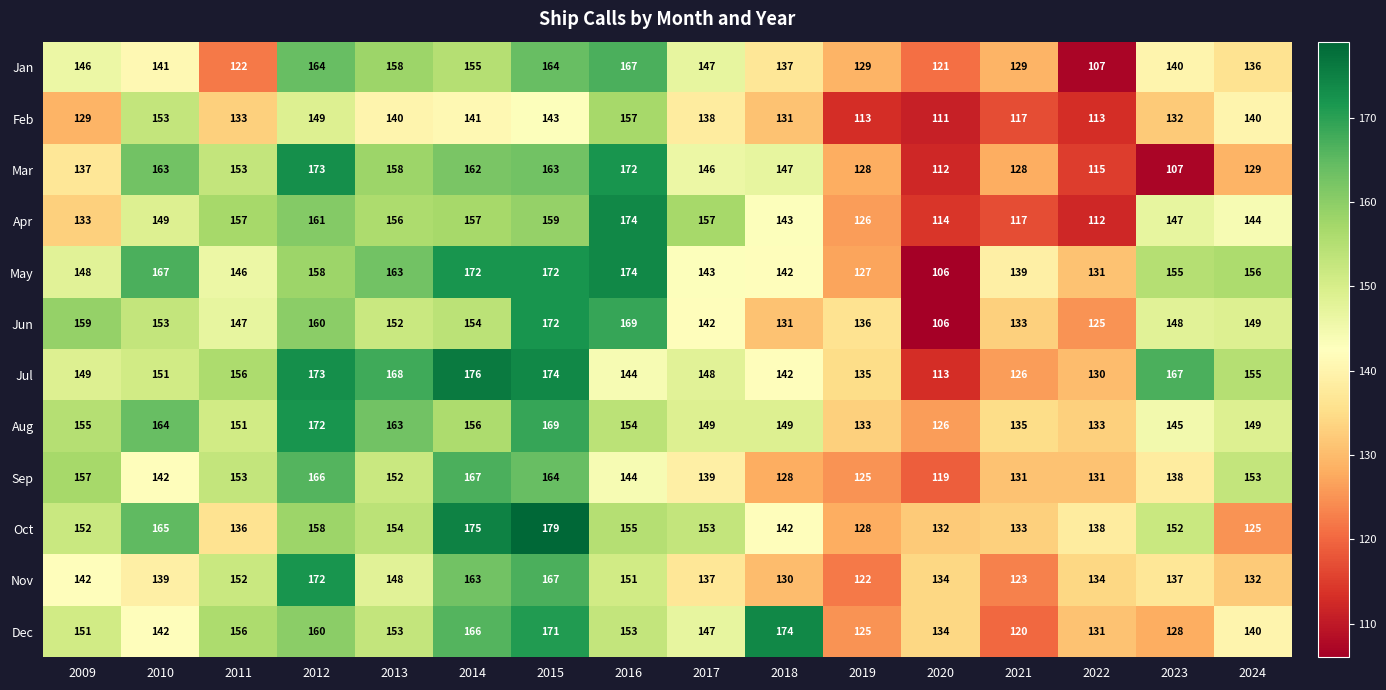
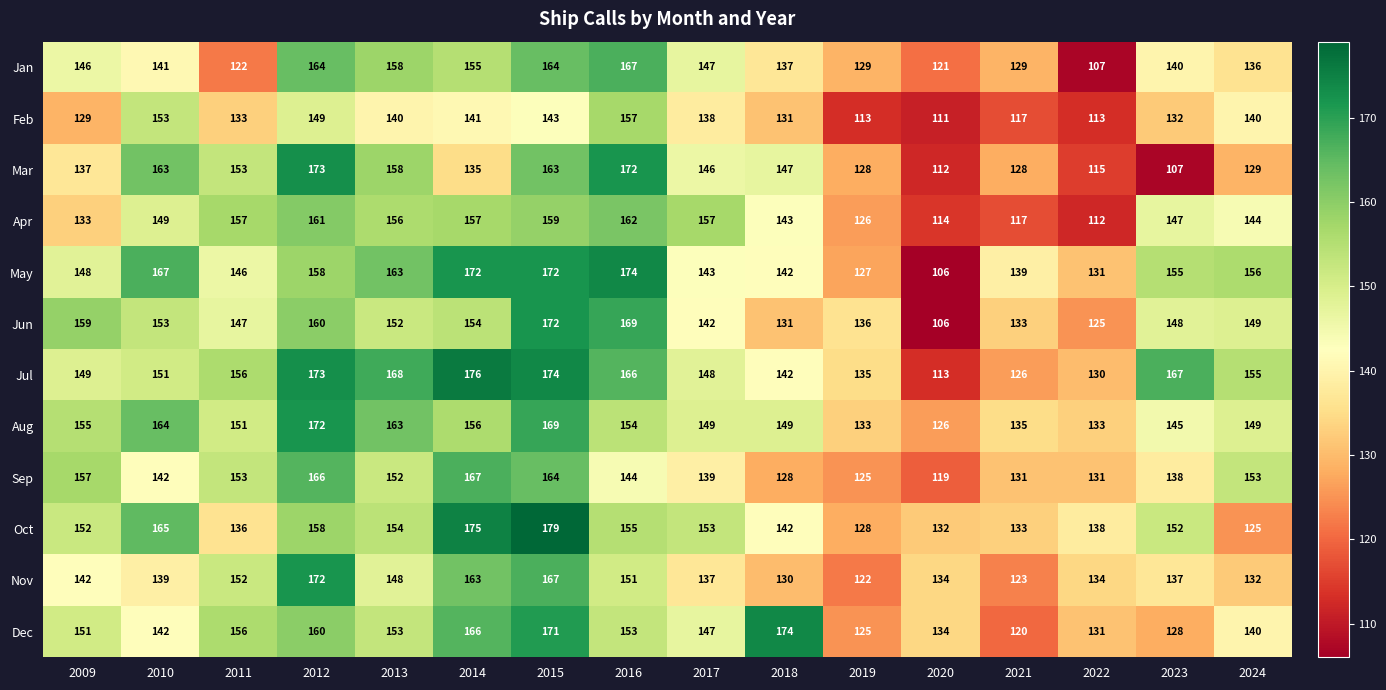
  {
    "Jan": {
      "2009": 146,
      "2010": 141,
      "2011": 122,
      "2012": 164,
      "2013": 158,
      "2014": 155,
      "2015": 164,
      "2016": 167,
      "2017": 147,
      "2018": 137,
      "2019": 129,
      "2020": 121,
      "2021": 129,
      "2022": 107,
      "2023": 140,
      "2024": 136
    },
    "Feb": {
      "2009": 129,
      "2010": 153,
      "2011": 133,
      "2012": 149,
      "2013": 140,
      "2014": 141,
      "2015": 143,
      "2016": 157,
      "2017": 138,
      "2018": 131,
      "2019": 113,
      "2020": 111,
      "2021": 117,
      "2022": 113,
      "2023": 132,
      "2024": 140
    },
    "Mar": {
      "2009": 137,
      "2010": 163,
      "2011": 153,
      "2012": 173,
      "2013": 158,
-     "2014": 162,
+     "2014": 135,
      "2015": 163,
      "2016": 172,
      "2017": 146,
      "2018": 147,
      "2019": 128,
      "2020": 112,
      "2021": 128,
      "2022": 115,
      "2023": 107,
      "2024": 129
    },
    "Apr": {
      "2009": 133,
      "2010": 149,
      "2011": 157,
      "2012": 161,
      "2013": 156,
      "2014": 157,
      "2015": 159,
-     "2016": 174,
+     "2016": 162,
      "2017": 157,
      "2018": 143,
      "2019": 126,
      "2020": 114,
      "2021": 117,
      "2022": 112,
      "2023": 147,
      "2024": 144
    },
    "May": {
      "2009": 148,
      "2010": 167,
      "2011": 146,
      "2012": 158,
      "2013": 163,
      "2014": 172,
      "2015": 172,
      "2016": 174,
      "2017": 143,
      "2018": 142,
      "2019": 127,
      "2020": 106,
      "2021": 139,
      "2022": 131,
      "2023": 155,
      "2024": 156
    },
    "Jun": {
      "2009": 159,
      "2010": 153,
      "2011": 147,
      "2012": 160,
      "2013": 152,
      "2014": 154,
      "2015": 172,
      "2016": 169,
      "2017": 142,
      "2018": 131,
      "2019": 136,
      "2020": 106,
      "2021": 133,
      "2022": 125,
      "2023": 148,
      "2024": 149
    },
    "Jul": {
      "2009": 149,
      "2010": 151,
      "2011": 156,
      "2012": 173,
      "2013": 168,
      "2014": 176,
      "2015": 174,
-     "2016": 144,
+     "2016": 166,
      "2017": 148,
      "2018": 142,
      "2019": 135,
      "2020": 113,
      "2021": 126,
      "2022": 130,
      "2023": 167,
      "2024": 155
    },
    "Aug": {
      "2009": 155,
      "2010": 164,
      "2011": 151,
      "2012": 172,
      "2013": 163,
      "2014": 156,
      "2015": 169,
      "2016": 154,
      "2017": 149,
      "2018": 149,
      "2019": 133,
      "2020": 126,
      "2021": 135,
      "2022": 133,
      "2023": 145,
      "2024": 149
    },
    "Sep": {
      "2009": 157,
      "2010": 142,
      "2011": 153,
      "2012": 166,
      "2013": 152,
      "2014": 167,
      "2015": 164,
      "2016": 144,
      "2017": 139,
      "2018": 128,
      "2019": 125,
      "2020": 119,
      "2021": 131,
      "2022": 131,
      "2023": 138,
      "2024": 153
    },
    "Oct": {
      "2009": 152,
      "2010": 165,
      "2011": 136,
      "2012": 158,
      "2013": 154,
      "2014": 175,
      "2015": 179,
      "2016": 155,
      "2017": 153,
      "2018": 142,
      "2019": 128,
      "2020": 132,
      "2021": 133,
      "2022": 138,
      "2023": 152,
      "2024": 125
    },
    "Nov": {
      "2009": 142,
      "2010": 139,
      "2011": 152,
      "2012": 172,
      "2013": 148,
      "2014": 163,
      "2015": 167,
      "2016": 151,
      "2017": 137,
      "2018": 130,
      "2019": 122,
      "2020": 134,
      "2021": 123,
      "2022": 134,
      "2023": 137,
      "2024": 132
    },
    "Dec": {
      "2009": 151,
      "2010": 142,
      "2011": 156,
      "2012": 160,
      "2013": 153,
      "2014": 166,
      "2015": 171,
      "2016": 153,
      "2017": 147,
      "2018": 174,
      "2019": 125,
      "2020": 134,
      "2021": 120,
      "2022": 131,
      "2023": 128,
      "2024": 140
    }
  }
